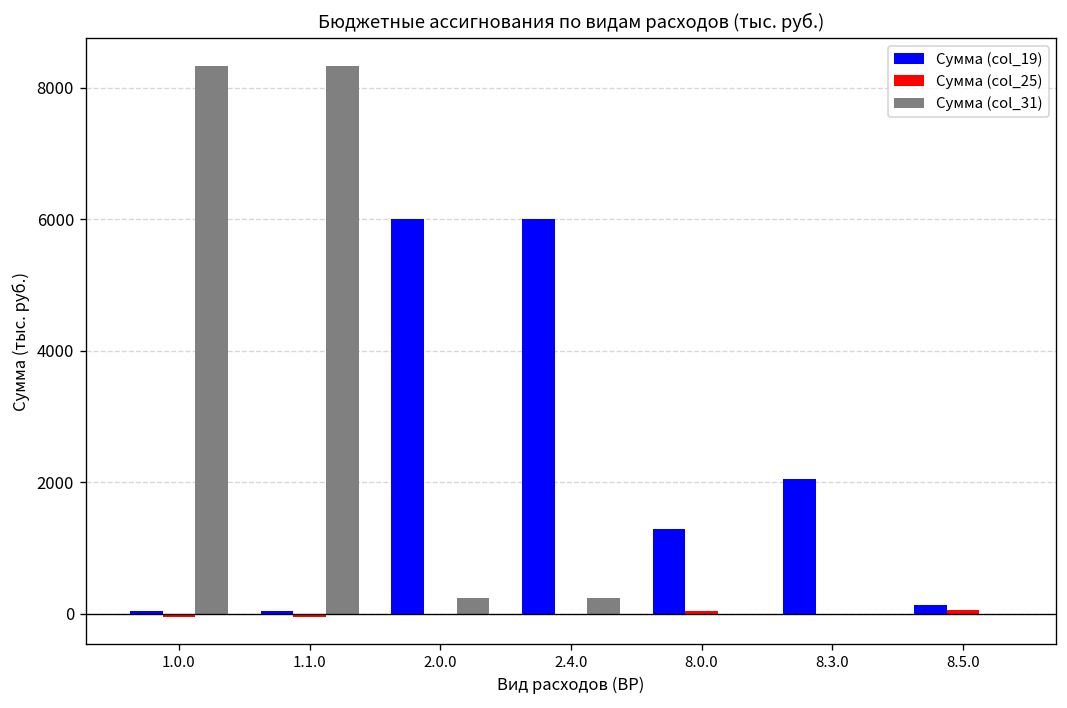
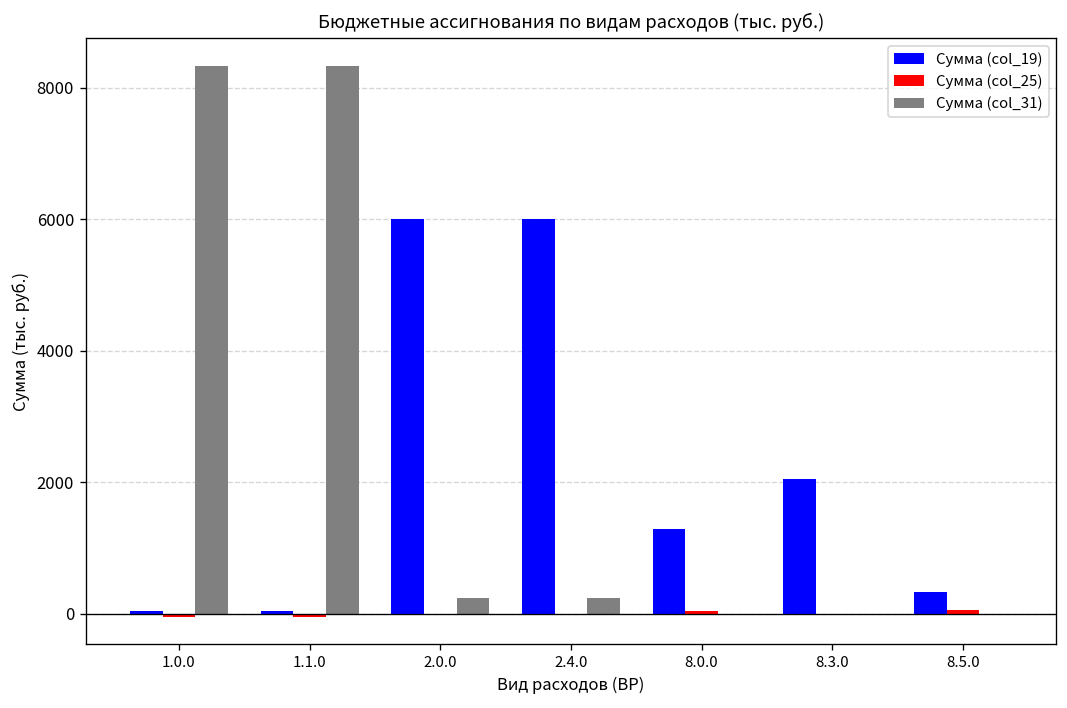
  {
    "Сумма (col_19)": {
      "1.0.0": 100,
      "1.1.0": 100,
      "2.0.0": 6000,
      "2.4.0": 6000,
      "8.0.0": 1300,
      "8.3.0": 2000,
-     "8.5.0": 100
+     "8.5.0": 300
    },
    "Сумма (col_25)": {
      "8.5.0": 100
    },
    "Сумма (col_31)": {
      "1.0.0": 8300,
      "1.1.0": 8300,
      "2.0.0": 200,
      "2.4.0": 200
    }
  }
